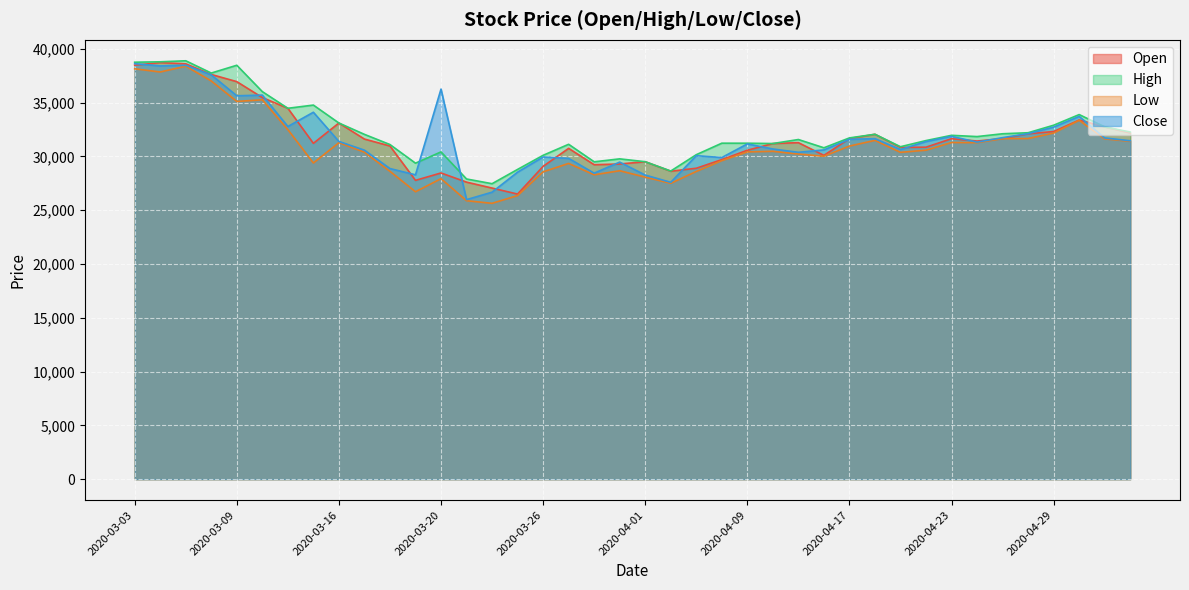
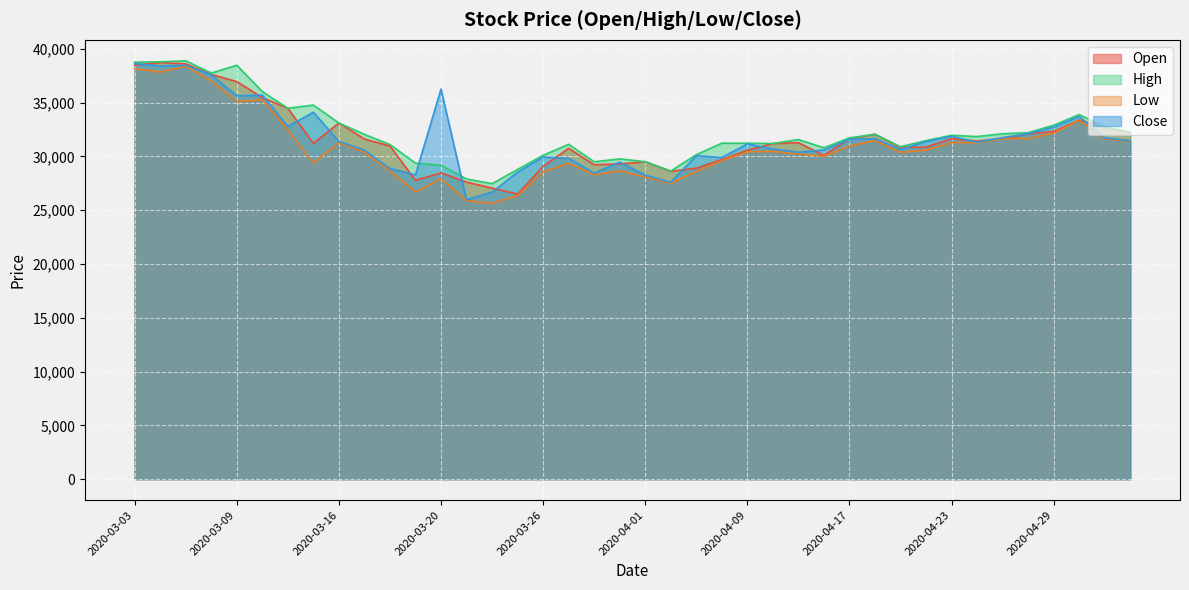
  {
    "High": {
      "2020-03-09": "38,500",
-     "2020-03-20": "30,400"
+     "2020-03-20": "29,200"
    },
    "Close": {
      "2020-03-09": "35,600",
      "2020-03-20": "36,300"
    }
  }
